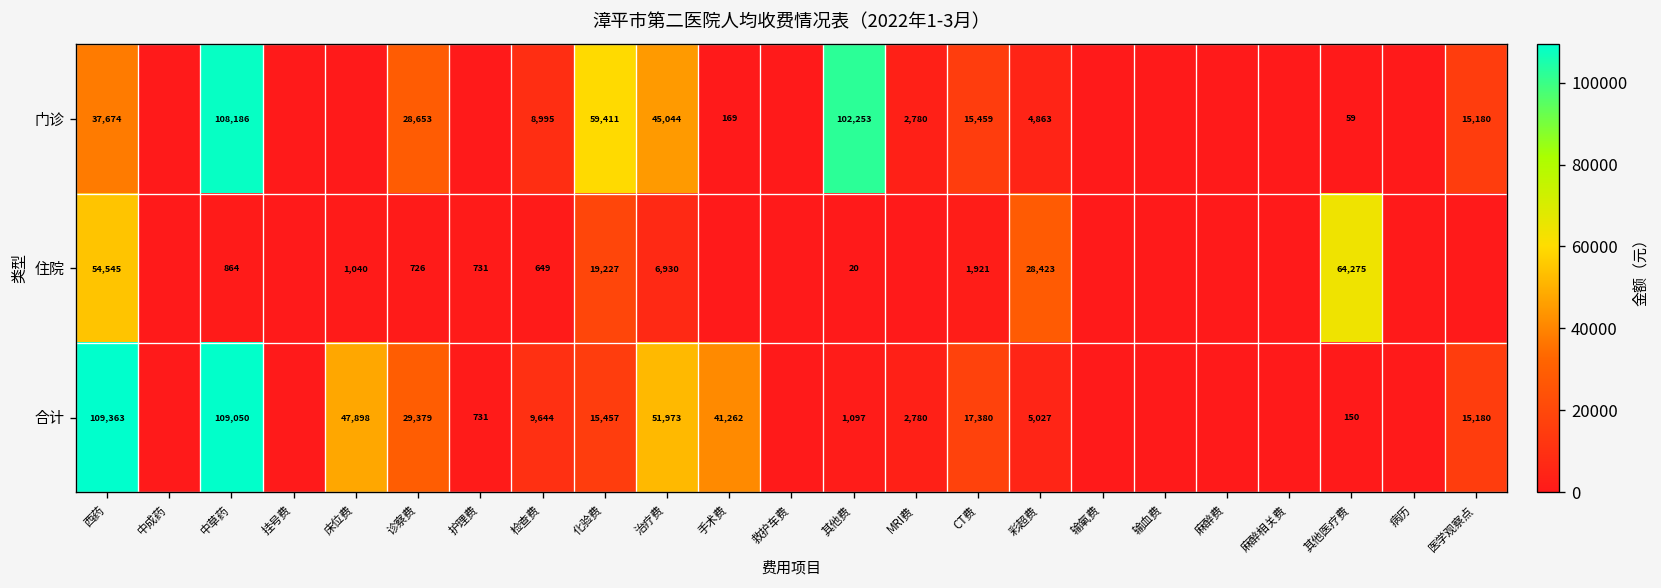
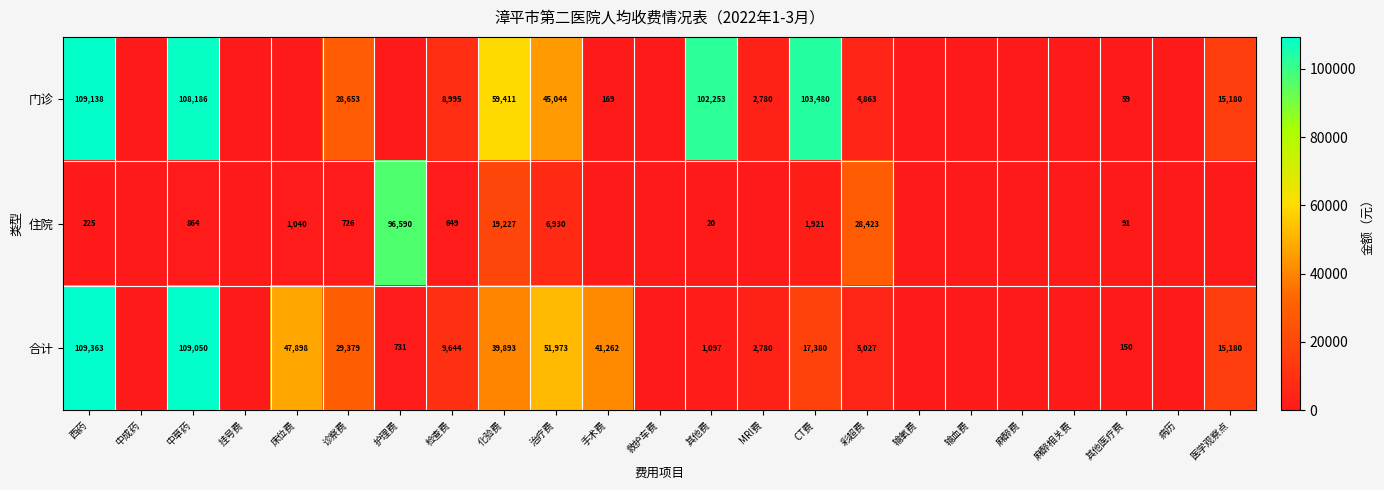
  {
    "门诊": {
-     "西药": "37,674",
+     "西药": "109,138",
      "中草药": "108,186",
      "诊察费": "28,653",
      "检查费": "8,995",
      "化验费": "59,411",
      "治疗费": "45,044",
      "手术费": "169",
      "其他费": "102,253",
      "MRI费": "2,780",
-     "CT费": "15,459",
+     "CT费": "103,480",
      "彩超费": "4,863",
      "其他医疗费": "59",
      "医学观察点": "15,180"
    },
    "住院": {
-     "西药": "54,545",
+     "西药": "225",
      "中草药": "864",
      "床位费": "1,040",
      "诊察费": "726",
-     "护理费": "731",
+     "护理费": "96,590",
      "检查费": "649",
      "化验费": "19,227",
      "治疗费": "6,930",
      "其他费": "20",
      "CT费": "1,921",
      "彩超费": "28,423",
-     "其他医疗费": "64,275"
+     "其他医疗费": "91"
    },
    "合计": {
      "西药": "109,363",
      "中草药": "109,050",
      "床位费": "47,898",
      "诊察费": "29,379",
      "护理费": "731",
      "检查费": "9,644",
-     "化验费": "15,457",
+     "化验费": "39,893",
      "治疗费": "51,973",
      "手术费": "41,262",
      "其他费": "1,097",
      "MRI费": "2,780",
      "CT费": "17,380",
      "彩超费": "5,027",
      "其他医疗费": "150",
      "医学观察点": "15,180"
    }
  }
